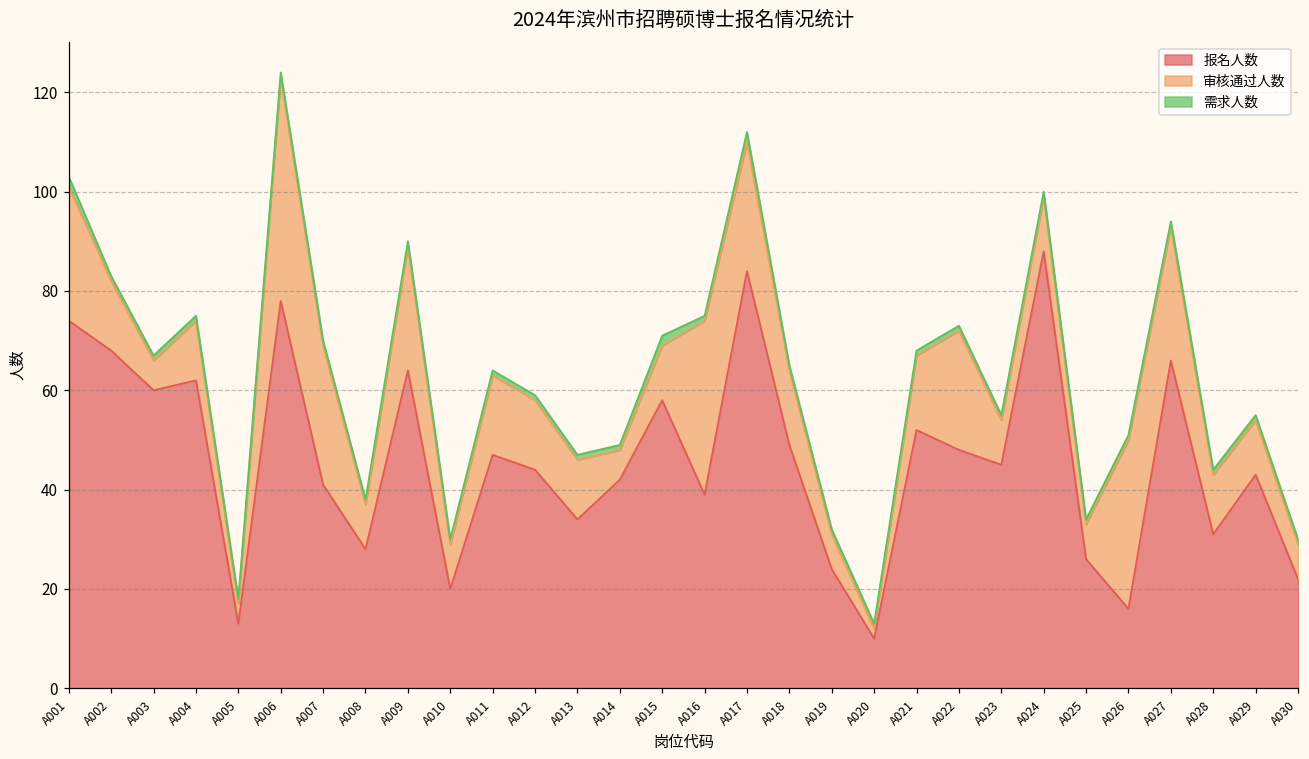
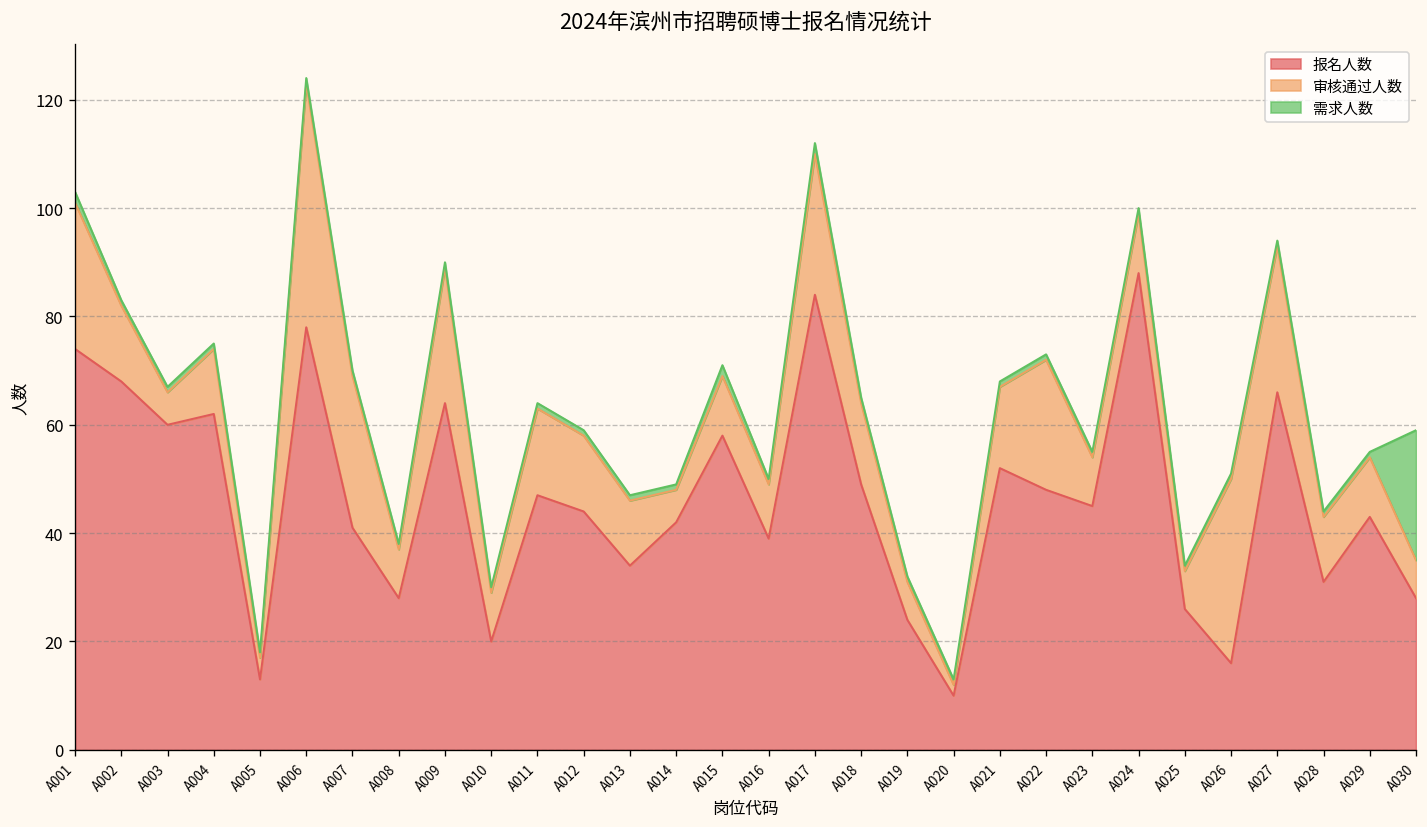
  {
    "报名人数": {
      "A001": 74,
      "A002": 68,
      "A003": 60,
      "A004": 62,
      "A005": 13,
      "A006": 78,
      "A007": 41,
      "A008": 28,
      "A009": 64,
      "A010": 20,
      "A011": 47,
      "A012": 44,
      "A013": 34,
      "A014": 42,
      "A015": 58,
      "A016": 39,
      "A017": 84,
      "A018": 49,
      "A019": 24,
      "A020": 10,
      "A021": 52,
      "A022": 48,
      "A023": 45,
      "A024": 88,
      "A025": 26,
      "A026": 16,
      "A027": 66,
      "A028": 31,
      "A029": 43,
-     "A030": 22
+     "A030": 28
    },
    "审核通过人数": {
      "A001": 27,
      "A002": 14,
      "A003": 6,
      "A004": 12,
      "A005": 4,
      "A006": 45,
      "A007": 28,
      "A008": 9,
      "A009": 25,
      "A010": 9,
      "A011": 16,
      "A012": 14,
      "A013": 12,
      "A014": 6,
      "A015": 11,
-     "A016": 35,
+     "A016": 10,
      "A017": 26,
      "A018": 15,
      "A019": 7,
      "A020": 2,
      "A021": 15,
      "A022": 24,
      "A023": 9,
      "A024": 11,
      "A025": 7,
      "A026": 34,
      "A027": 27,
      "A028": 12,
      "A029": 11,
      "A030": 7
    },
    "需求人数": {
      "A001": 2,
      "A002": 1,
      "A003": 1,
      "A004": 1,
      "A005": 1,
      "A006": 1,
      "A007": 1,
      "A008": 1,
      "A009": 1,
      "A010": 1,
      "A011": 1,
      "A012": 1,
      "A013": 1,
      "A014": 1,
      "A015": 2,
      "A016": 1,
      "A017": 2,
      "A018": 1,
      "A019": 1,
      "A020": 1,
      "A021": 1,
      "A022": 1,
      "A023": 1,
      "A024": 1,
      "A025": 1,
      "A026": 1,
      "A027": 1,
      "A028": 1,
      "A029": 1,
-     "A030": 1
+     "A030": 24
    }
  }
